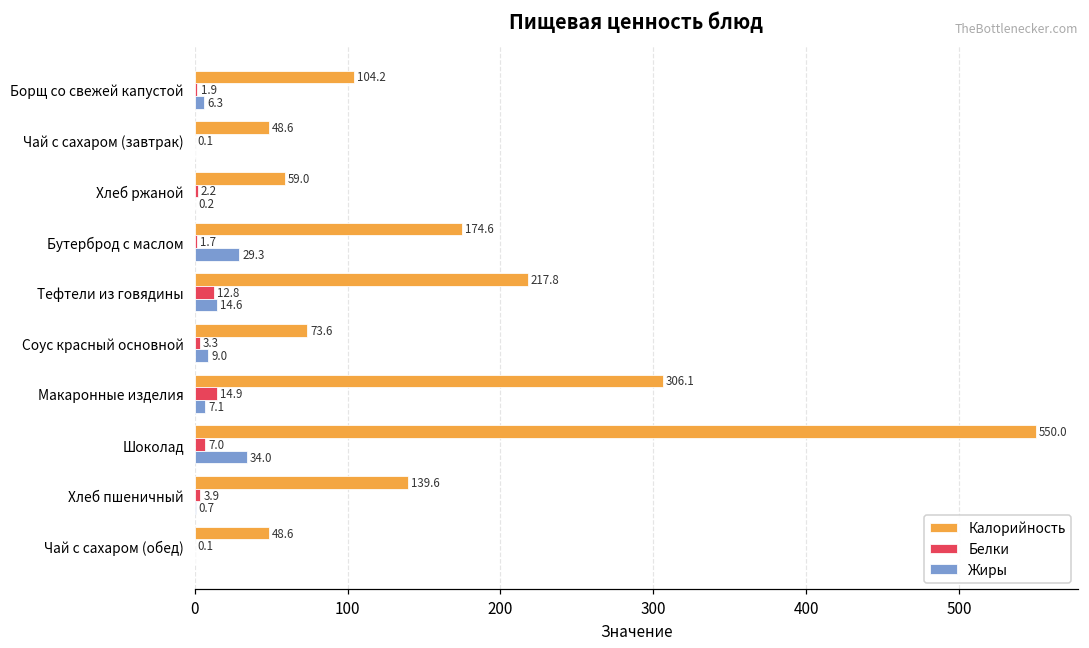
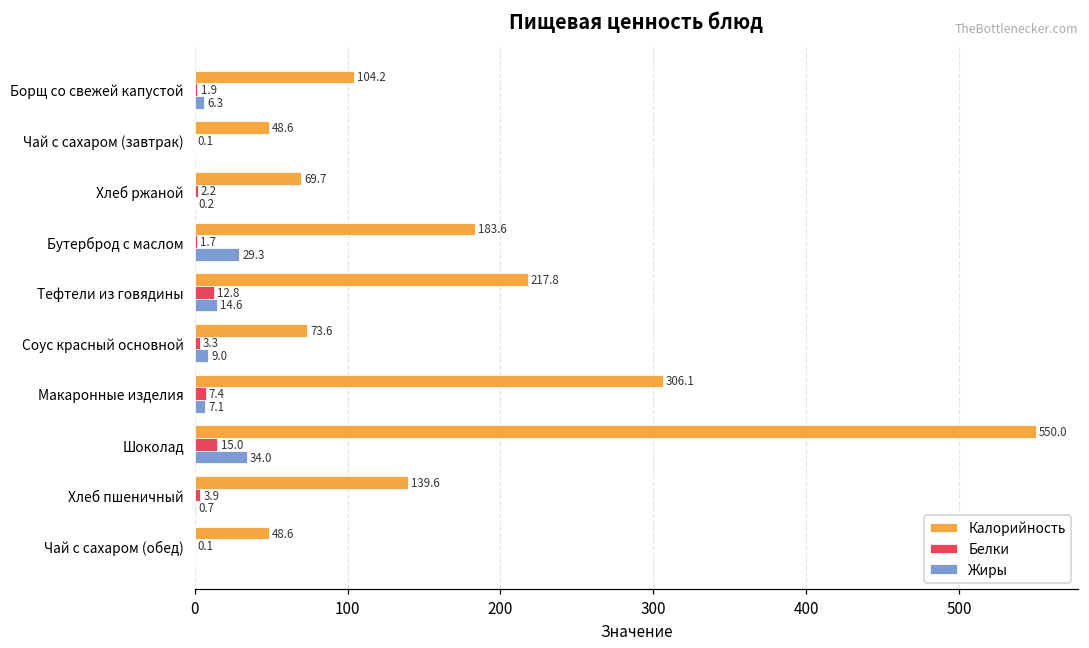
  {
    "Калорийность": {
      "Борщ со свежей капустой": 104.2,
      "Чай с сахаром (завтрак)": 48.6,
-     "Хлеб ржаной": 59.0,
-     "Бутерброд с маслом": 174.6,
+     "Хлеб ржаной": 69.7,
+     "Бутерброд с маслом": 183.6,
      "Тефтели из говядины": 217.8,
      "Соус красный основной": 73.6,
      "Макаронные изделия": 306.1,
      "Шоколад": 550.0,
      "Хлеб пшеничный": 139.6,
      "Чай с сахаром (обед)": 48.6
    },
    "Белки": {
      "Борщ со свежей капустой": 1.9,
      "Чай с сахаром (завтрак)": 0.1,
      "Хлеб ржаной": 2.2,
      "Бутерброд с маслом": 1.7,
      "Тефтели из говядины": 12.8,
      "Соус красный основной": 3.3,
-     "Макаронные изделия": 14.9,
-     "Шоколад": 7.0,
+     "Макаронные изделия": 7.4,
+     "Шоколад": 15.0,
      "Хлеб пшеничный": 3.9,
      "Чай с сахаром (обед)": 0.1
    },
    "Жиры": {
      "Борщ со свежей капустой": 6.3,
      "Хлеб ржаной": 0.2,
      "Бутерброд с маслом": 29.3,
      "Тефтели из говядины": 14.6,
      "Соус красный основной": 9.0,
      "Макаронные изделия": 7.1,
      "Шоколад": 34.0,
      "Хлеб пшеничный": 0.7
    }
  }
